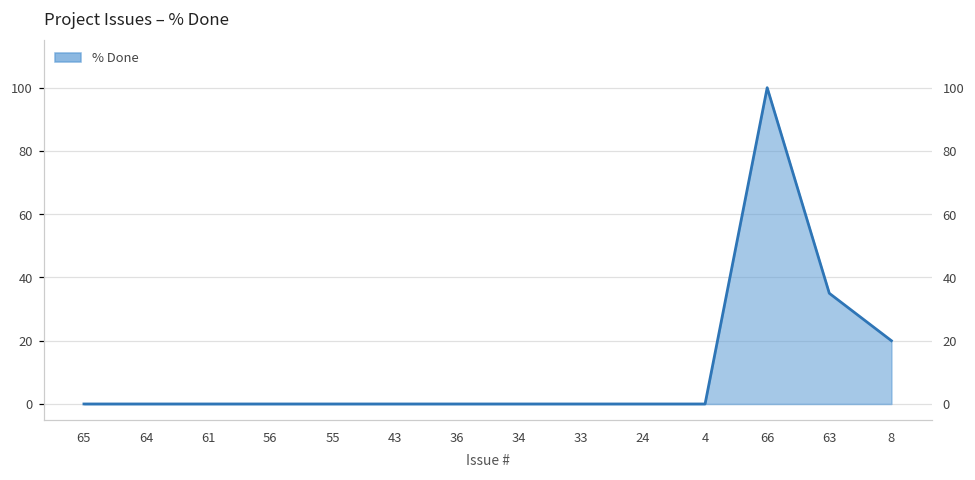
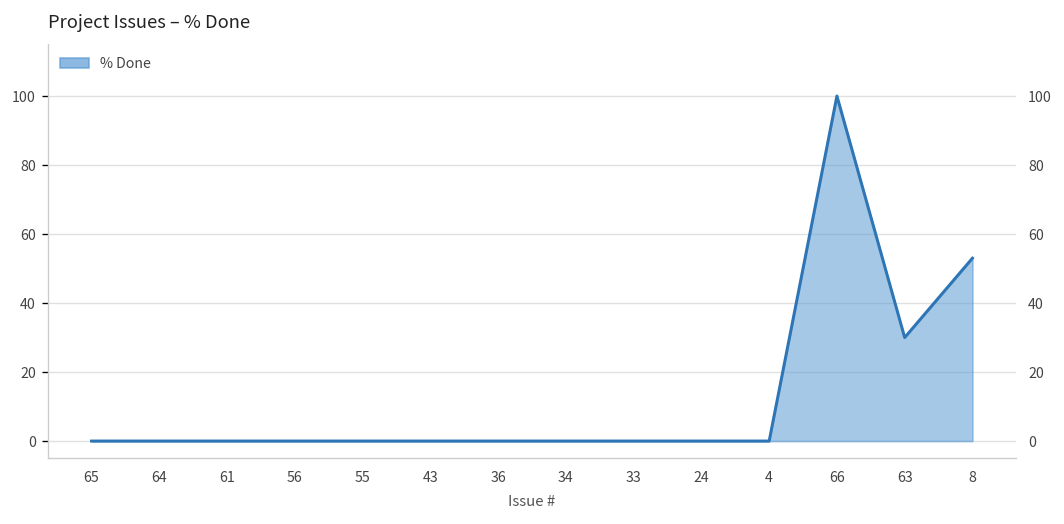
  {
    "65": 0,
    "64": 0,
    "61": 0,
    "56": 0,
    "55": 0,
    "43": 0,
    "36": 0,
    "34": 0,
    "33": 0,
    "24": 0,
    "4": 0,
    "66": 100,
-   "63": 35,
-   "8": 20
+   "63": 30,
+   "8": 53
  }
